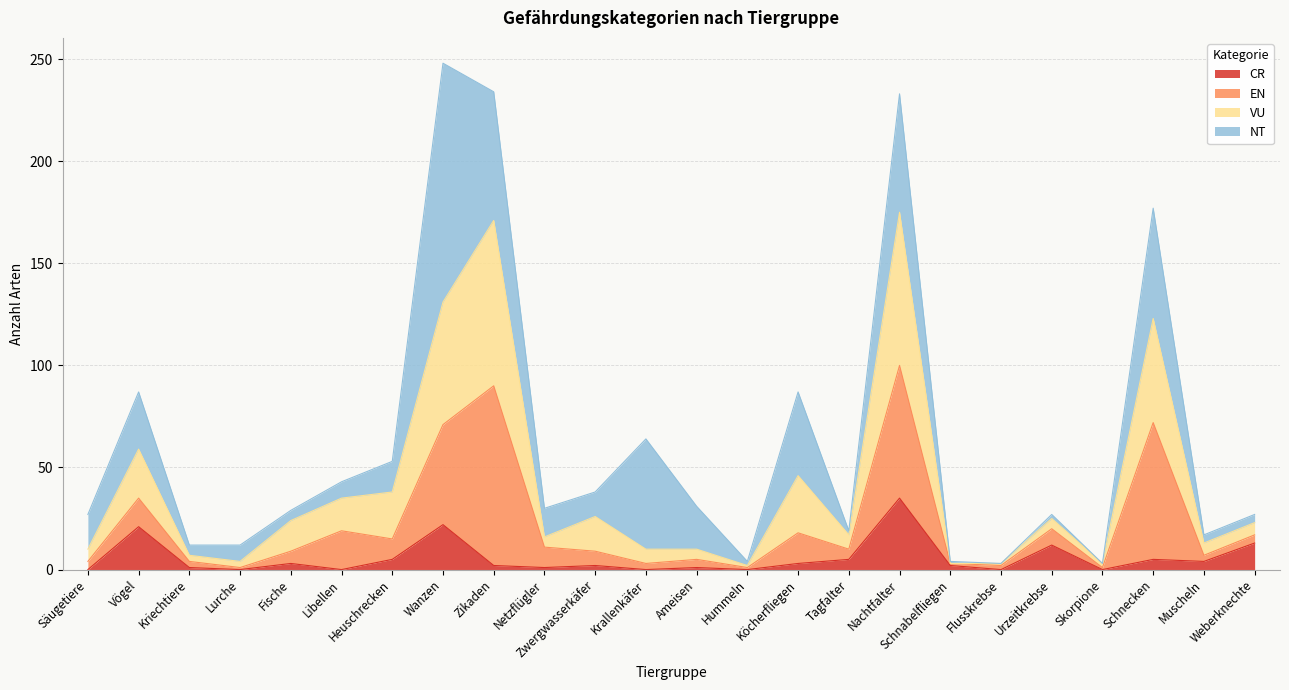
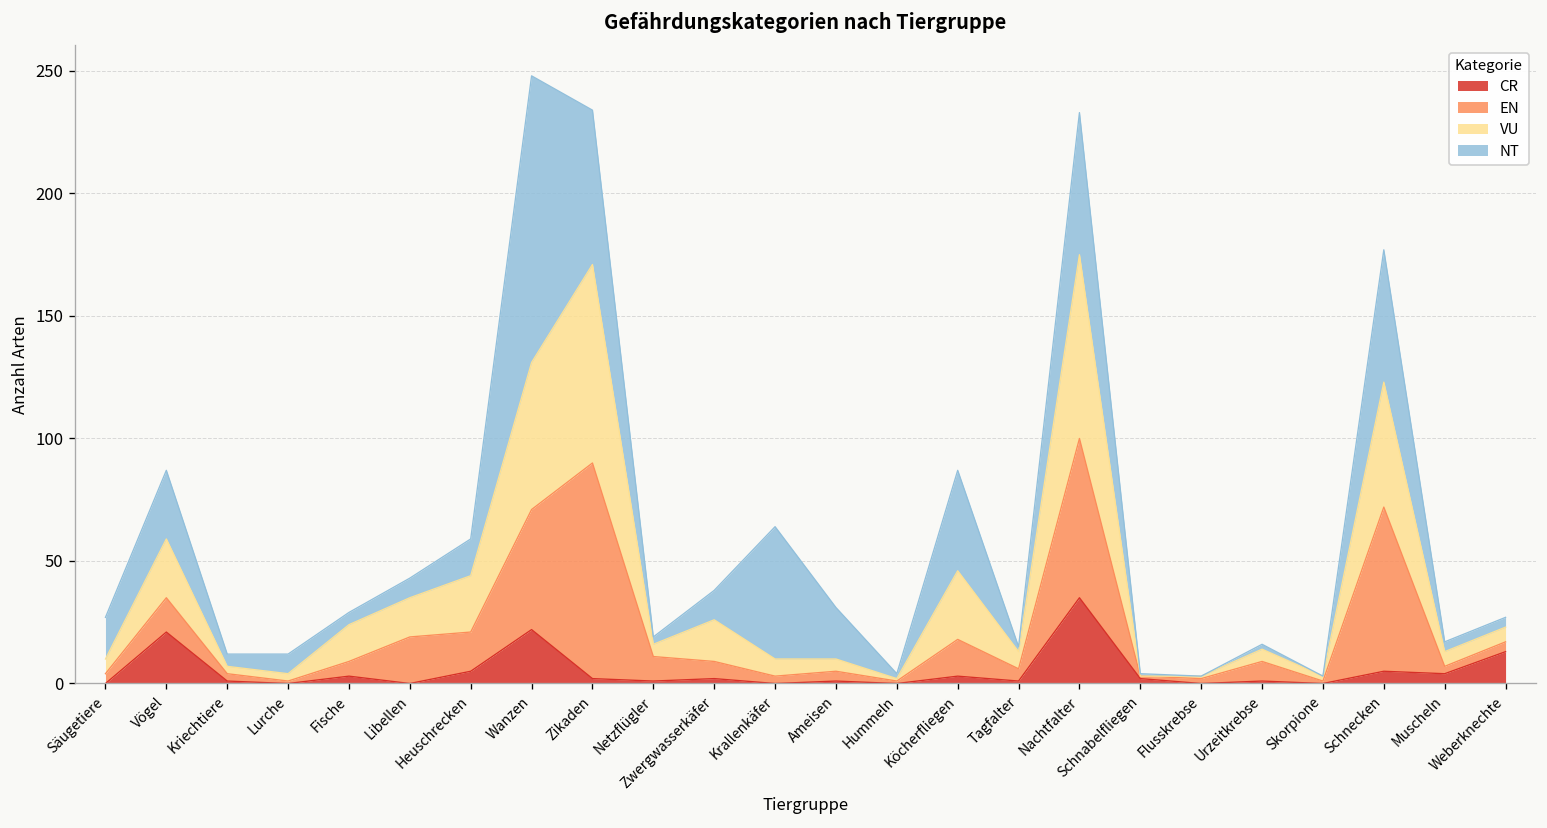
  {
    "CR": {
      "Säugetiere": 0,
      "Vögel": 21,
      "Kriechtiere": 1,
      "Fische": 3,
      "Libellen": 0,
      "Heuschrecken": 5,
      "Wanzen": 22,
      "Zikaden": 2,
      "Netzflügler": 1,
      "Zwergwasserkäfer": 2,
      "Krallenkäfer": 0,
      "Ameisen": 1,
      "Köcherfliegen": 3,
-     "Tagfalter": 5,
+     "Tagfalter": 1,
      "Nachtfalter": 35,
      "Flusskrebse": 0,
-     "Urzeitkrebse": 12,
+     "Urzeitkrebse": 1,
      "Schnecken": 5,
      "Muscheln": 4,
      "Weberknechte": 13
    },
    "EN": {
      "Säugetiere": 4,
      "Vögel": 14,
      "Kriechtiere": 3,
      "Fische": 6,
      "Libellen": 19,
-     "Heuschrecken": 10,
+     "Heuschrecken": 16,
      "Wanzen": 49,
      "Zikaden": 88,
      "Netzflügler": 10,
      "Zwergwasserkäfer": 7,
      "Krallenkäfer": 3,
      "Ameisen": 4,
      "Köcherfliegen": 15,
      "Tagfalter": 5,
      "Nachtfalter": 65,
      "Urzeitkrebse": 8,
      "Schnecken": 67,
      "Muscheln": 3,
      "Weberknechte": 4
    },
    "VU": {
      "Säugetiere": 6,
      "Vögel": 24,
      "Kriechtiere": 3,
      "Lurche": 3,
      "Fische": 15,
      "Libellen": 16,
      "Heuschrecken": 23,
      "Wanzen": 60,
      "Zikaden": 81,
      "Netzflügler": 5,
      "Zwergwasserkäfer": 17,
      "Krallenkäfer": 7,
      "Ameisen": 5,
      "Köcherfliegen": 28,
      "Tagfalter": 7,
      "Nachtfalter": 75,
      "Urzeitkrebse": 5,
      "Schnecken": 51,
      "Muscheln": 6,
      "Weberknechte": 6
    },
    "NT": {
      "Säugetiere": 17,
      "Vögel": 28,
      "Kriechtiere": 5,
      "Lurche": 8,
      "Fische": 5,
      "Libellen": 8,
      "Heuschrecken": 15,
      "Wanzen": 117,
      "Zikaden": 63,
-     "Netzflügler": 14,
+     "Netzflügler": 3,
      "Zwergwasserkäfer": 12,
      "Krallenkäfer": 54,
      "Ameisen": 21,
      "Hummeln": 2,
      "Köcherfliegen": 41,
      "Tagfalter": 2,
      "Nachtfalter": 58,
      "Urzeitkrebse": 2,
      "Schnecken": 54,
      "Muscheln": 4,
      "Weberknechte": 4
    }
  }
